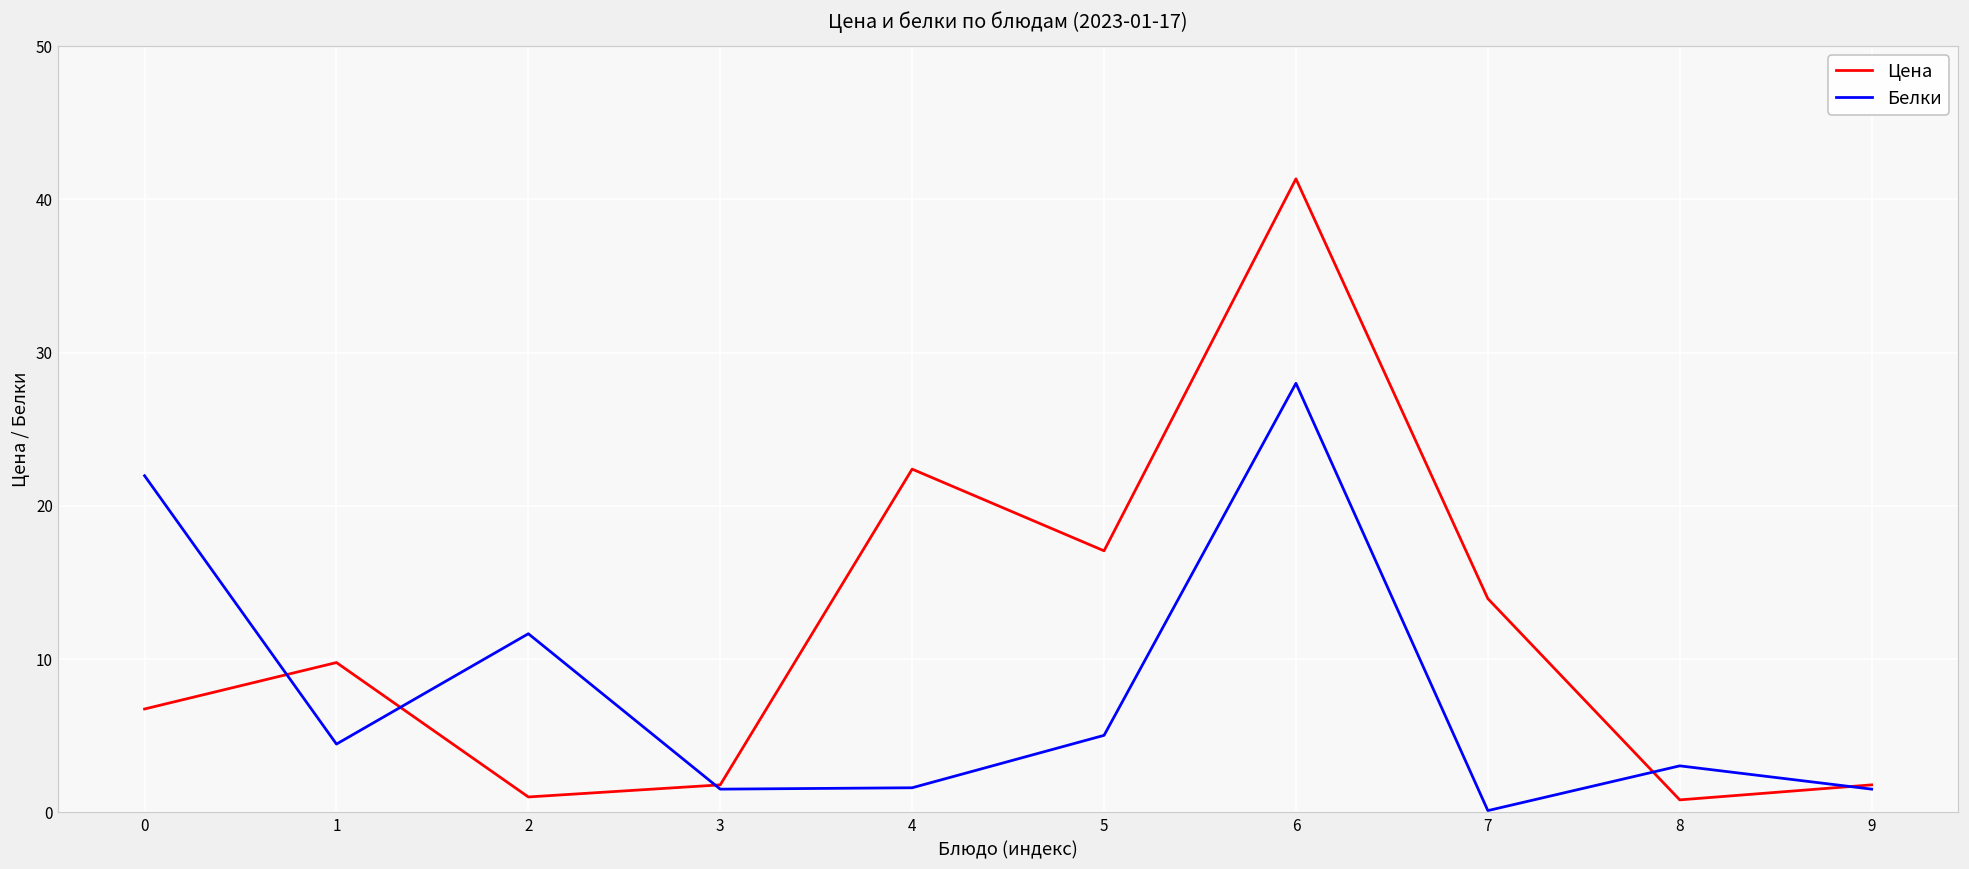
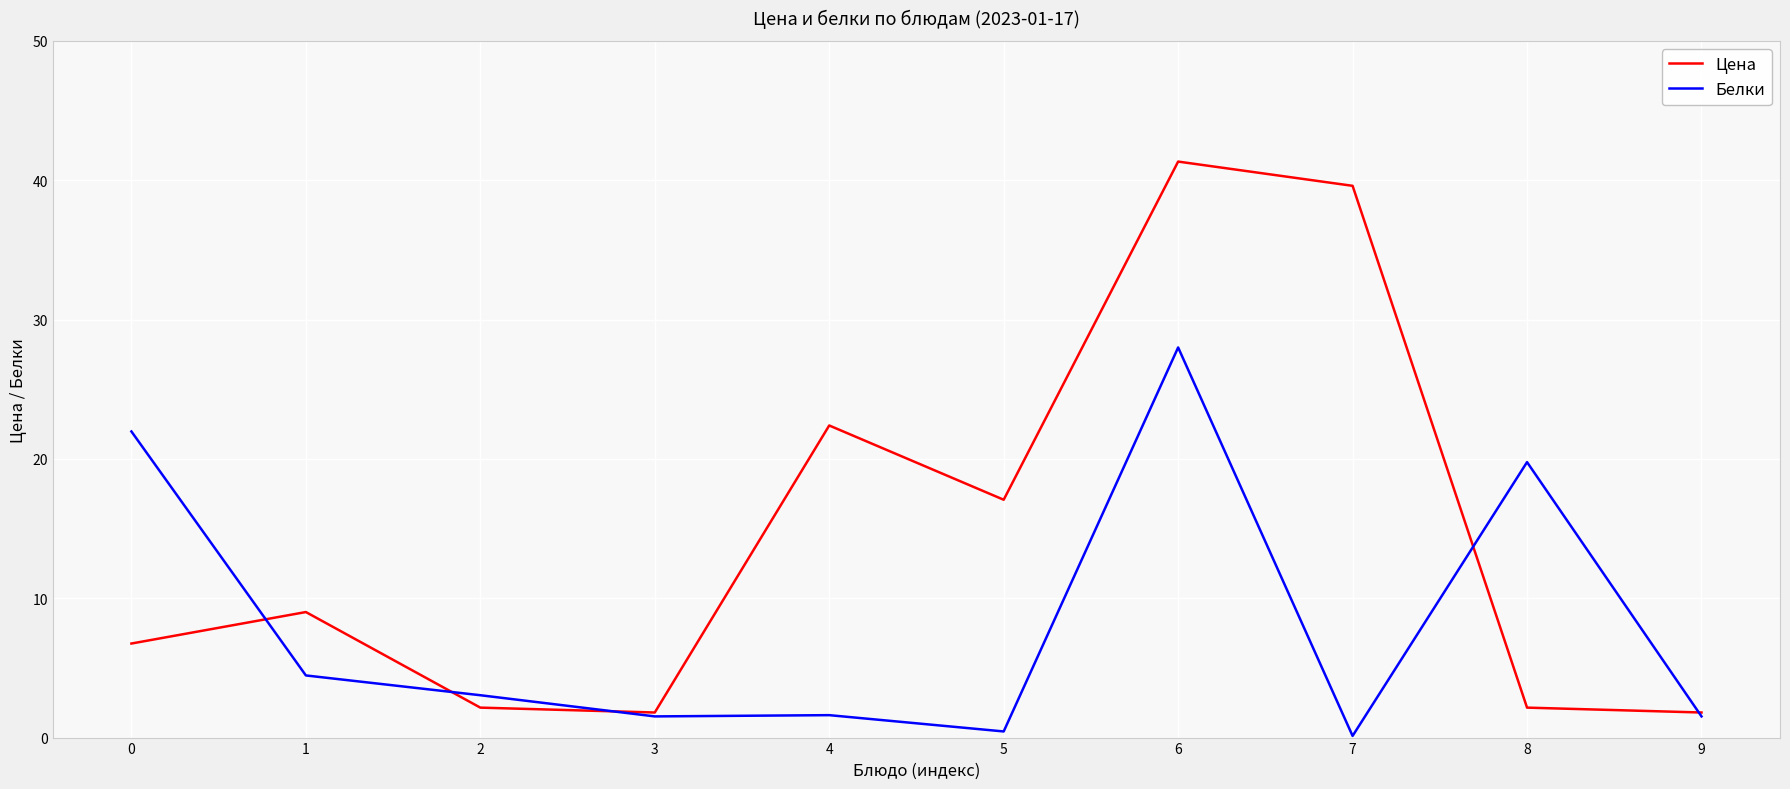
  {
    "Цена": {
      "0": 6.8,
-     "1": 9.8,
-     "2": 1.0,
+     "1": 9.0,
+     "2": 2.2,
      "3": 1.8,
      "4": 22.4,
      "5": 17.1,
      "6": 41.3,
-     "7": 14.0,
-     "8": 0.8,
+     "7": 39.6,
+     "8": 2.2,
      "9": 1.8
    },
    "Белки": {
      "0": 22.0,
      "1": 4.5,
-     "2": 11.7,
+     "2": 3.0,
      "3": 1.5,
      "4": 1.6,
-     "5": 5.0,
+     "5": 0.4,
      "6": 28.0,
      "7": 0.1,
-     "8": 3.0,
+     "8": 19.8,
      "9": 1.5
    }
  }
